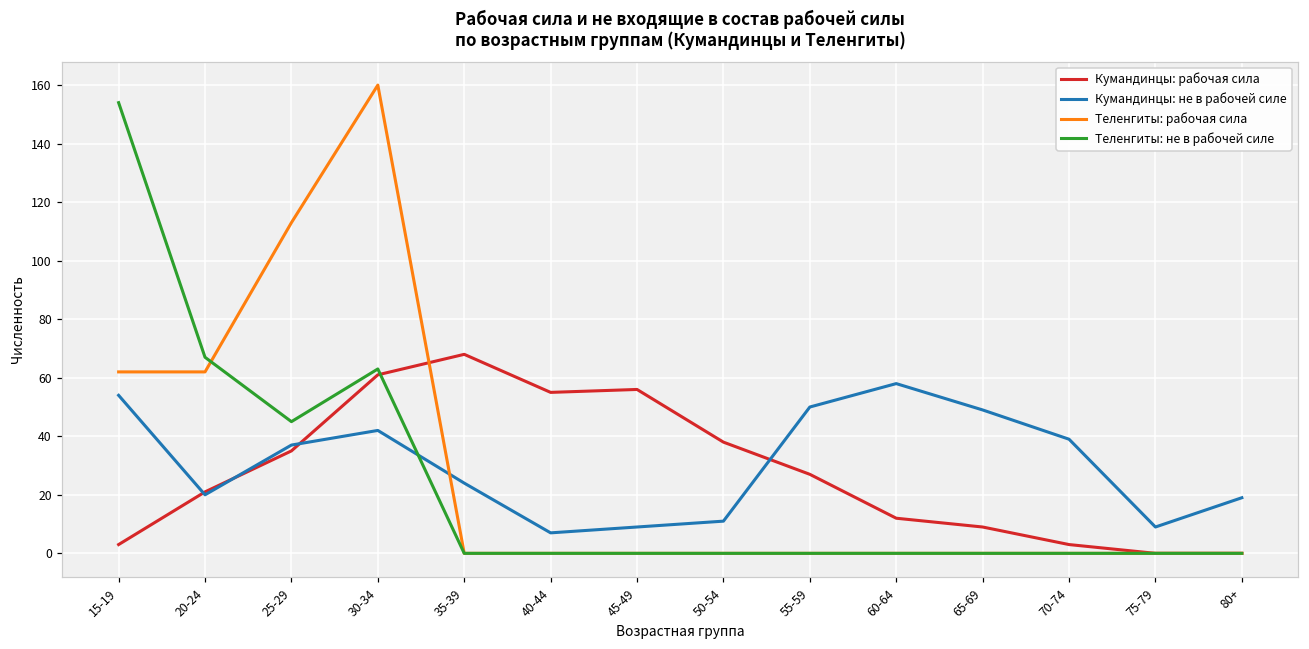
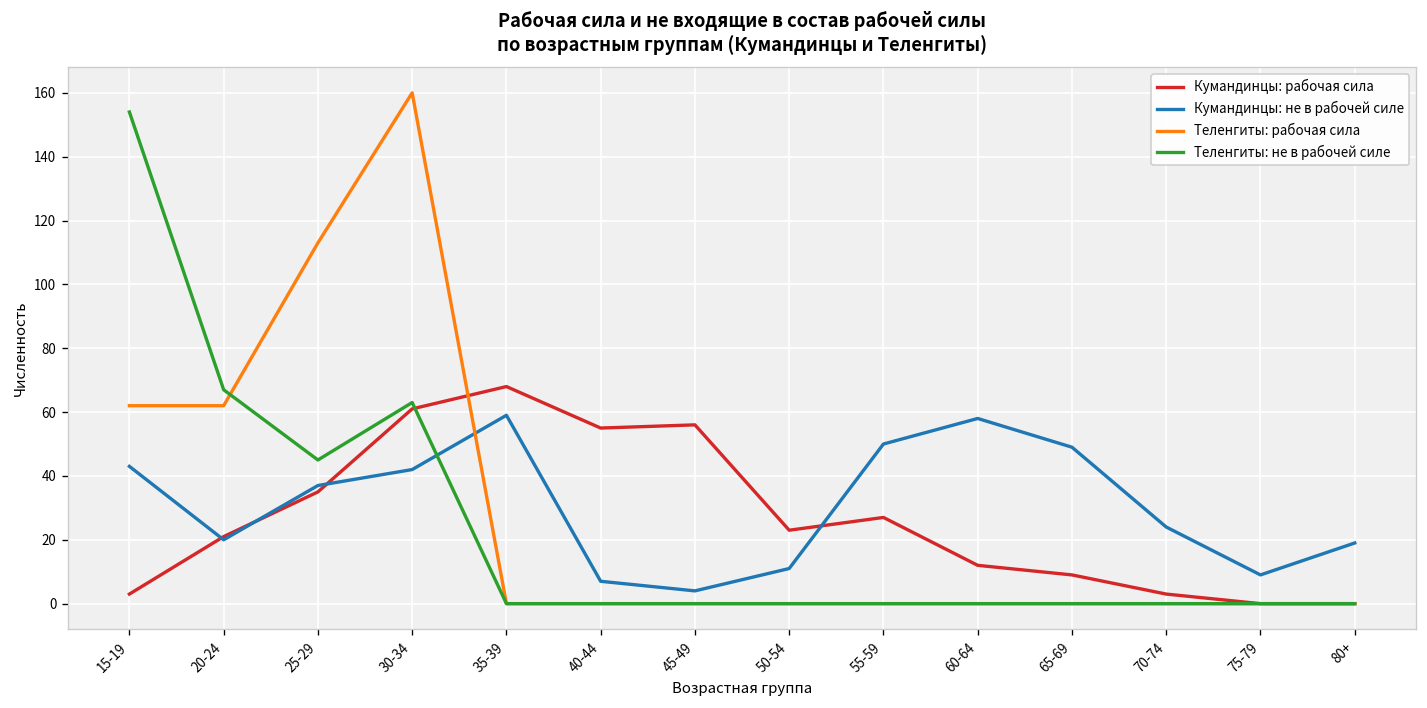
  {
    "Кумандинцы: рабочая сила": {
      "15-19": 3,
      "20-24": 21,
      "25-29": 35,
      "30-34": 61,
      "35-39": 68,
      "40-44": 55,
      "45-49": 56,
-     "50-54": 38,
+     "50-54": 23,
      "55-59": 27,
      "60-64": 12,
      "65-69": 9,
      "70-74": 3
    },
    "Кумандинцы: не в рабочей силе": {
-     "15-19": 54,
+     "15-19": 43,
      "20-24": 20,
      "25-29": 37,
      "30-34": 42,
-     "35-39": 24,
+     "35-39": 59,
      "40-44": 7,
-     "45-49": 9,
+     "45-49": 4,
      "50-54": 11,
      "55-59": 50,
      "60-64": 58,
      "65-69": 49,
-     "70-74": 39,
+     "70-74": 24,
      "75-79": 9,
      "80+": 19
    },
    "Теленгиты: рабочая сила": {
      "15-19": 62,
      "20-24": 62,
      "25-29": 113,
      "30-34": 160
    },
    "Теленгиты: не в рабочей силе": {
      "15-19": 154,
      "20-24": 67,
      "25-29": 45,
      "30-34": 63
    }
  }
